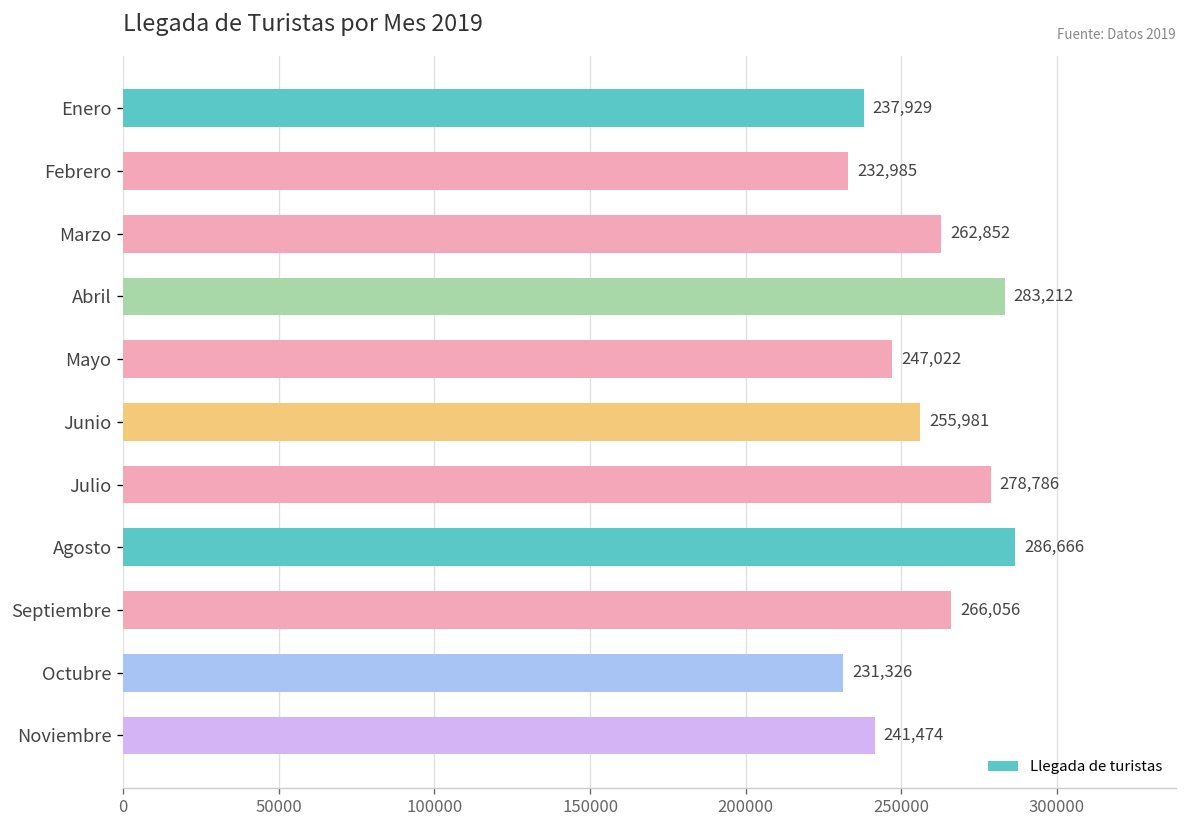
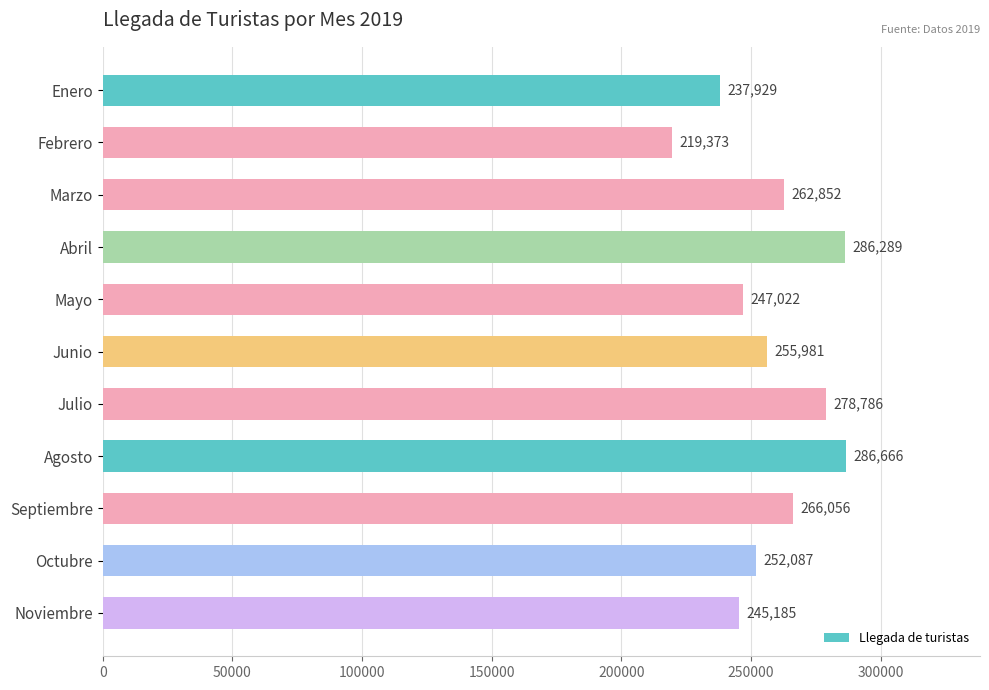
  {
    "Enero": "237,929",
-   "Febrero": "232,985",
+   "Febrero": "219,373",
    "Marzo": "262,852",
-   "Abril": "283,212",
+   "Abril": "286,289",
    "Mayo": "247,022",
    "Junio": "255,981",
    "Julio": "278,786",
    "Agosto": "286,666",
    "Septiembre": "266,056",
-   "Octubre": "231,326",
-   "Noviembre": "241,474"
+   "Octubre": "252,087",
+   "Noviembre": "245,185"
  }
